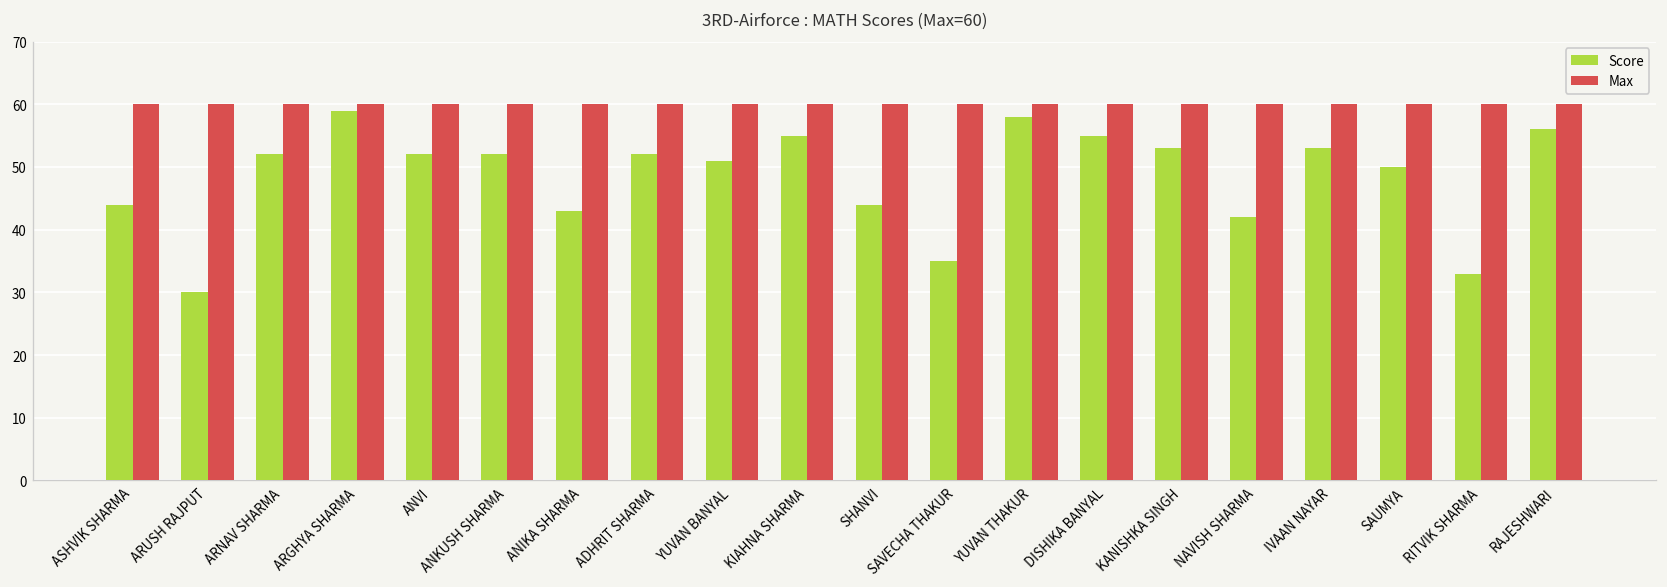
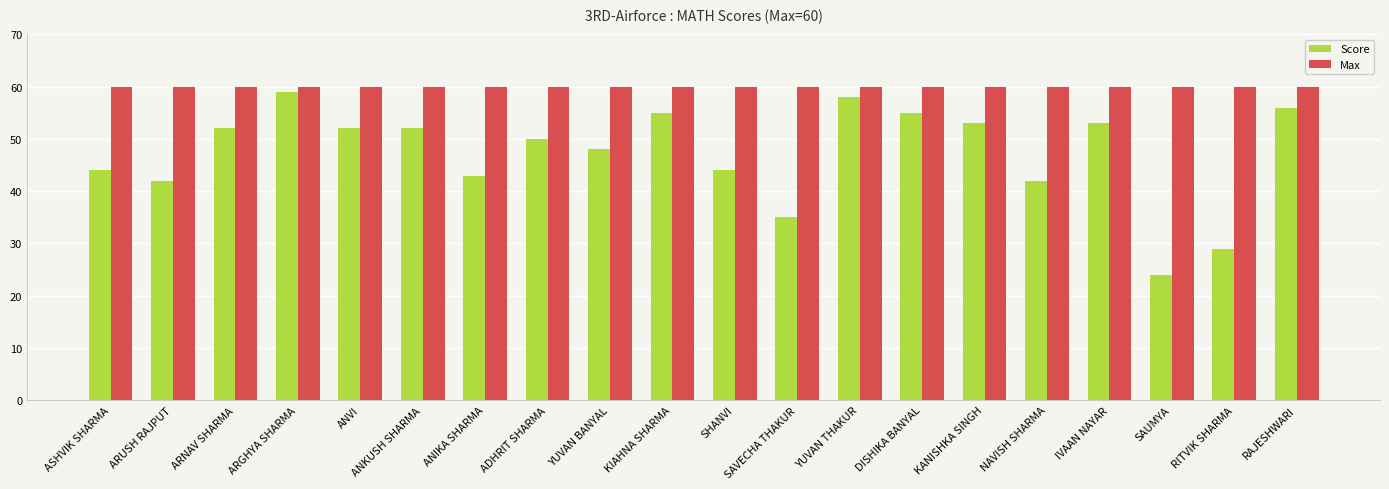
  {
    "Score": {
      "ASHVIK SHARMA": 44,
-     "ARUSH RAJPUT": 30,
+     "ARUSH RAJPUT": 42,
      "ARNAV SHARMA": 52,
      "ARGHYA SHARMA": 59,
      "ANVI": 52,
      "ANKUSH SHARMA": 52,
      "ANIKA SHARMA": 43,
-     "ADHRIT SHARMA": 52,
-     "YUVAN BANYAL": 51,
+     "ADHRIT SHARMA": 50,
+     "YUVAN BANYAL": 48,
      "KIAHNA SHARMA": 55,
      "SHANVI": 44,
      "SAVECHA THAKUR": 35,
      "YUVAN THAKUR": 58,
      "DISHIKA BANYAL": 55,
      "KANISHKA SINGH": 53,
      "NAVISH SHARMA": 42,
      "IVAAN NAYAR": 53,
-     "SAUMYA": 50,
-     "RITVIK SHARMA": 33,
+     "SAUMYA": 24,
+     "RITVIK SHARMA": 29,
      "RAJESHWARI": 56
    },
    "Max": {
      "ASHVIK SHARMA": 60,
      "ARUSH RAJPUT": 60,
      "ARNAV SHARMA": 60,
      "ARGHYA SHARMA": 60,
      "ANVI": 60,
      "ANKUSH SHARMA": 60,
      "ANIKA SHARMA": 60,
      "ADHRIT SHARMA": 60,
      "YUVAN BANYAL": 60,
      "KIAHNA SHARMA": 60,
      "SHANVI": 60,
      "SAVECHA THAKUR": 60,
      "YUVAN THAKUR": 60,
      "DISHIKA BANYAL": 60,
      "KANISHKA SINGH": 60,
      "NAVISH SHARMA": 60,
      "IVAAN NAYAR": 60,
      "SAUMYA": 60,
      "RITVIK SHARMA": 60,
      "RAJESHWARI": 60
    }
  }
